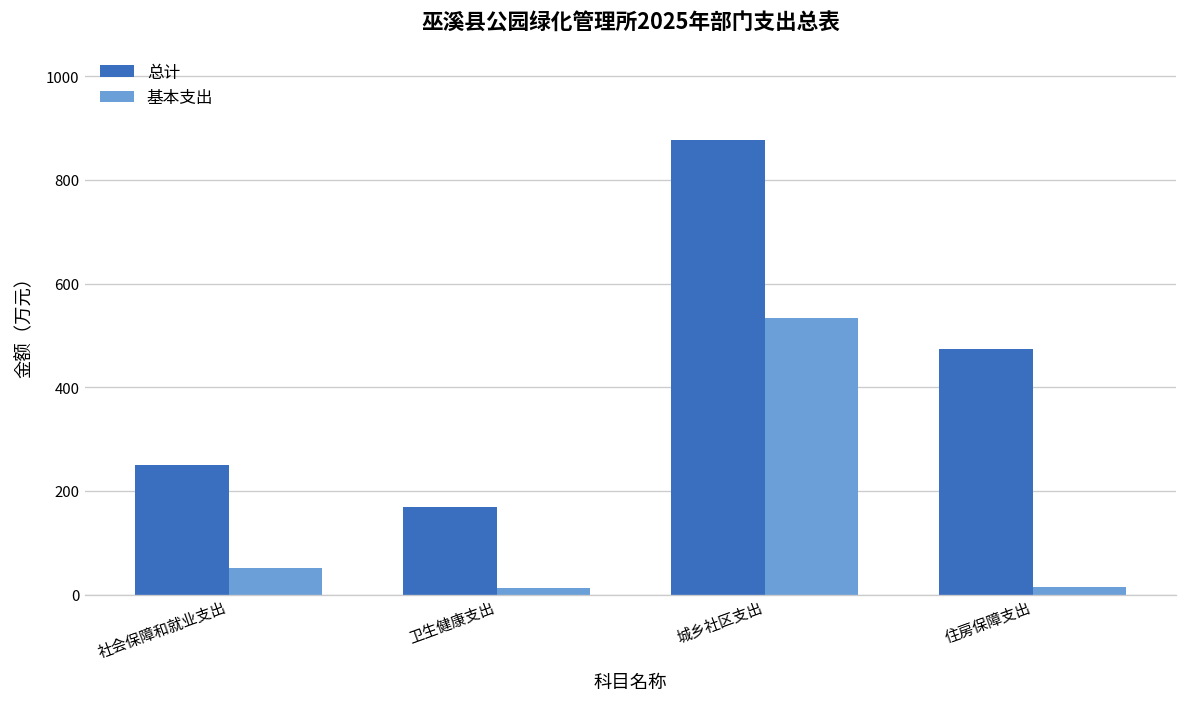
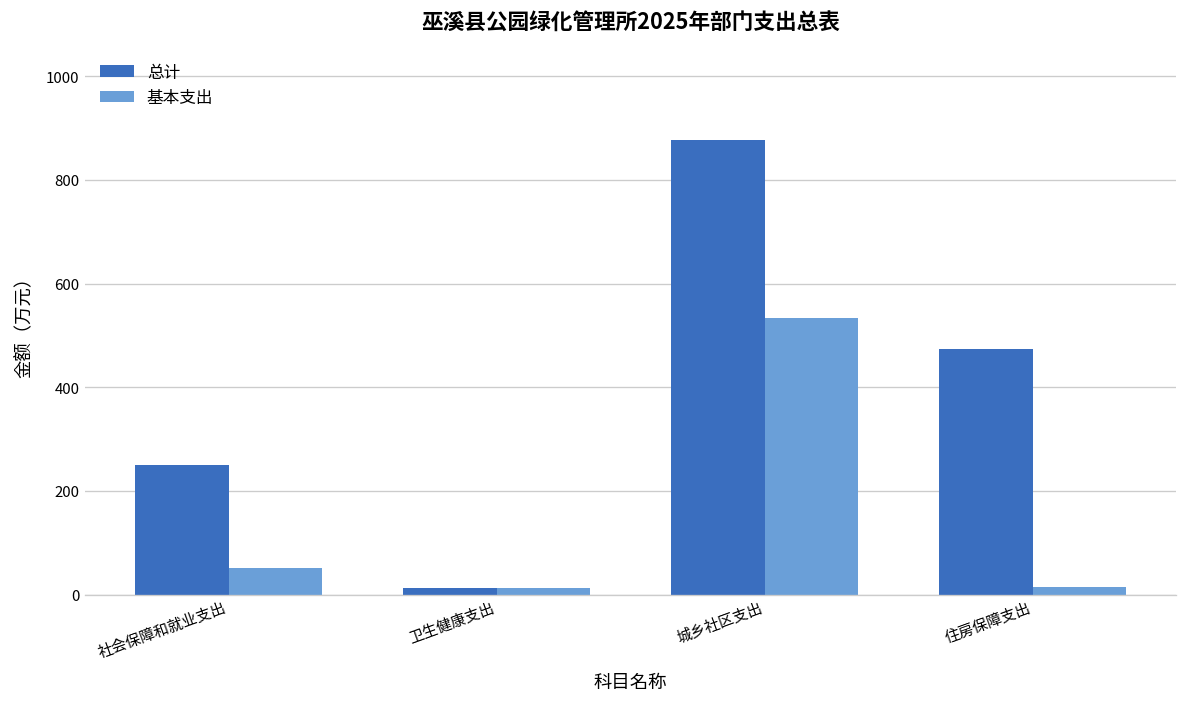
  {
    "总计": {
      "社会保障和就业支出": 250,
-     "卫生健康支出": 170,
+     "卫生健康支出": 10,
      "城乡社区支出": 880,
      "住房保障支出": 470
    },
    "基本支出": {
      "社会保障和就业支出": 50,
      "卫生健康支出": 10,
      "城乡社区支出": 530,
      "住房保障支出": 10
    }
  }
